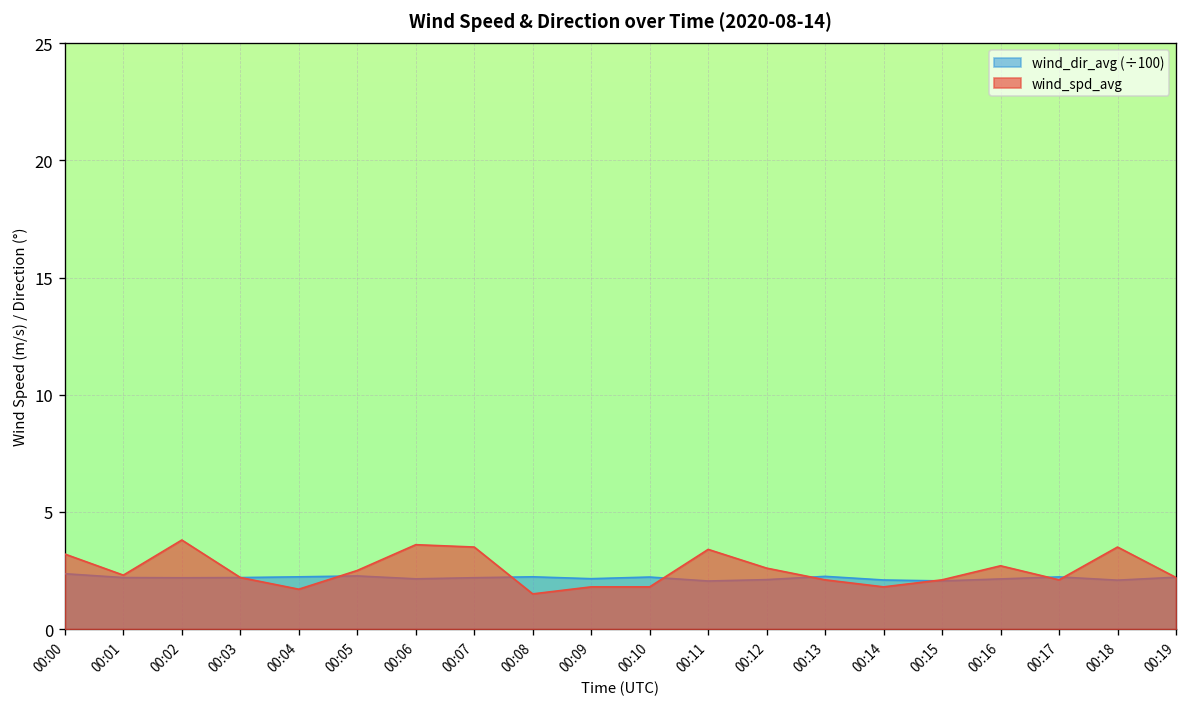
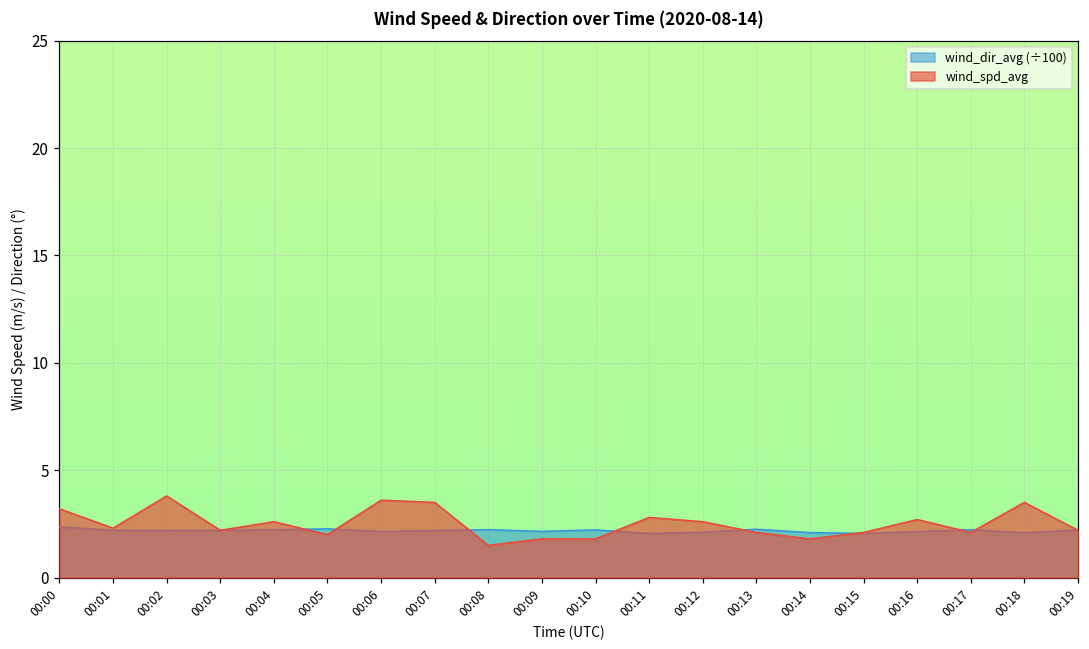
  {
    "wind_dir_avg (÷100)": {
      "00:00": 2.4,
      "00:02": 2.2,
      "00:04": 2.2,
      "00:05": 2.3,
      "00:06": 2.1,
      "00:07": 2.2,
      "00:08": 2.2,
      "00:09": 2.1,
      "00:10": 2.2,
      "00:11": 2.1,
      "00:12": 2.1,
      "00:13": 2.2,
      "00:14": 2.1,
      "00:16": 2.1,
      "00:18": 2.1
    },
    "wind_spd_avg": {
      "00:00": 3.2,
      "00:02": 3.8,
-     "00:04": 1.7,
-     "00:05": 2.5,
+     "00:04": 2.6,
+     "00:05": 2.0,
      "00:06": 3.6,
      "00:07": 3.5,
      "00:08": 1.5,
      "00:09": 1.8,
      "00:10": 1.8,
-     "00:11": 3.4,
+     "00:11": 2.8,
      "00:12": 2.6,
      "00:13": 2.1,
      "00:14": 1.8,
      "00:16": 2.7,
      "00:18": 3.5
    }
  }
